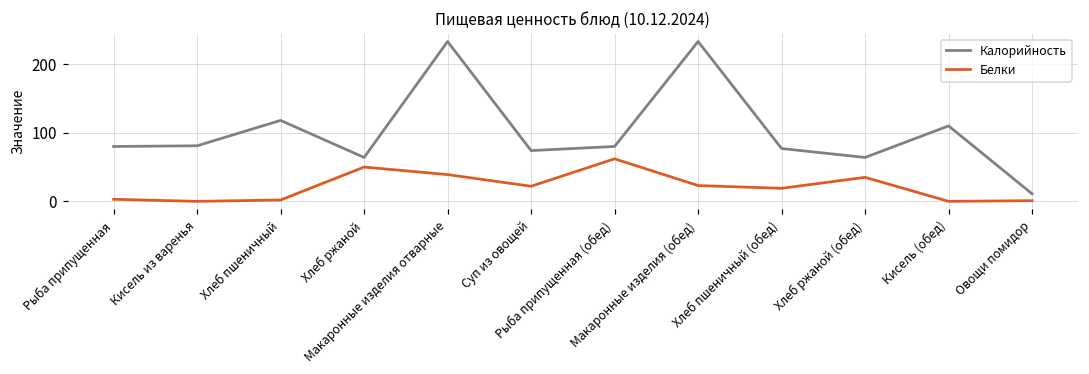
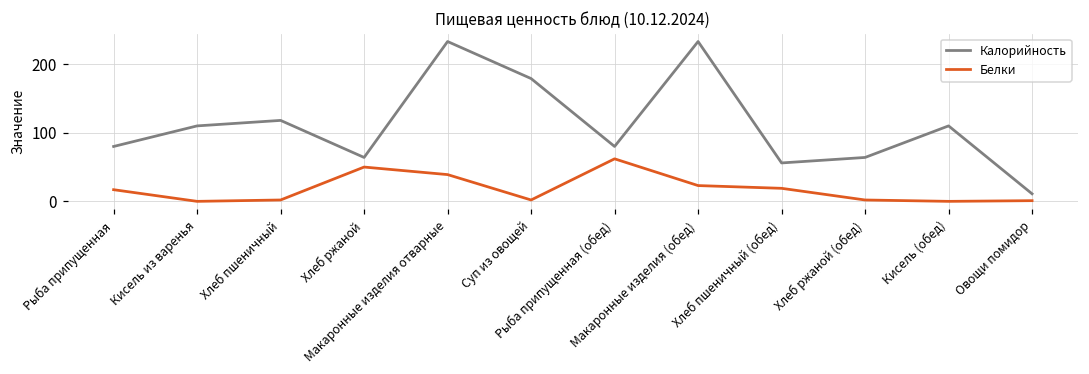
  {
    "Калорийность": {
      "Рыба припущенная": 80,
-     "Кисель из варенья": 80,
+     "Кисель из варенья": 110,
      "Хлеб пшеничный": 120,
      "Хлеб ржаной": 60,
      "Макаронные изделия отварные": 230,
-     "Суп из овощей": 70,
+     "Суп из овощей": 180,
      "Рыба припущенная (обед)": 80,
      "Макаронные изделия (обед)": 230,
-     "Хлеб пшеничный (обед)": 80,
+     "Хлеб пшеничный (обед)": 60,
      "Хлеб ржаной (обед)": 60,
      "Кисель (обед)": 110,
      "Овощи помидор": 10
    },
    "Белки": {
-     "Рыба припущенная": 0,
+     "Рыба припущенная": 20,
      "Кисель из варенья": 0,
      "Хлеб пшеничный": 0,
      "Хлеб ржаной": 50,
      "Макаронные изделия отварные": 40,
-     "Суп из овощей": 20,
+     "Суп из овощей": 0,
      "Рыба припущенная (обед)": 60,
      "Макаронные изделия (обед)": 20,
      "Хлеб пшеничный (обед)": 20,
-     "Хлеб ржаной (обед)": 40,
+     "Хлеб ржаной (обед)": 0,
      "Кисель (обед)": 0,
      "Овощи помидор": 0
    }
  }
